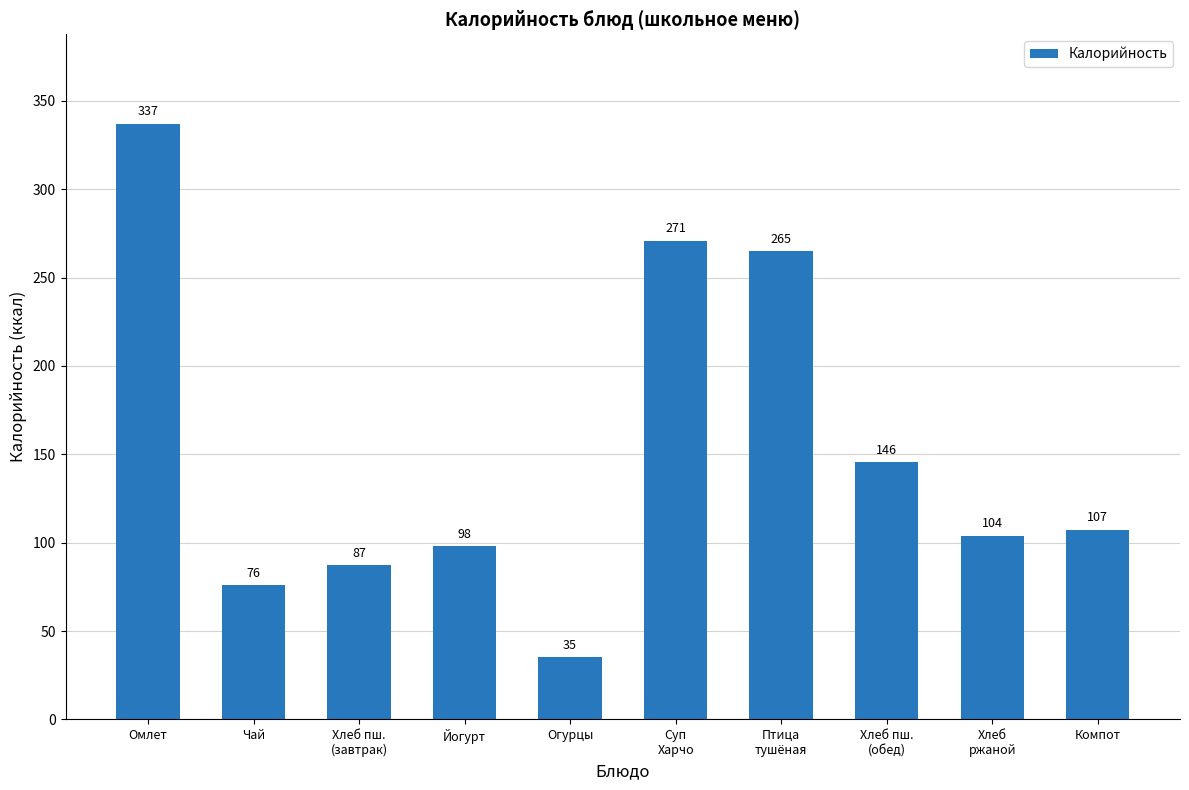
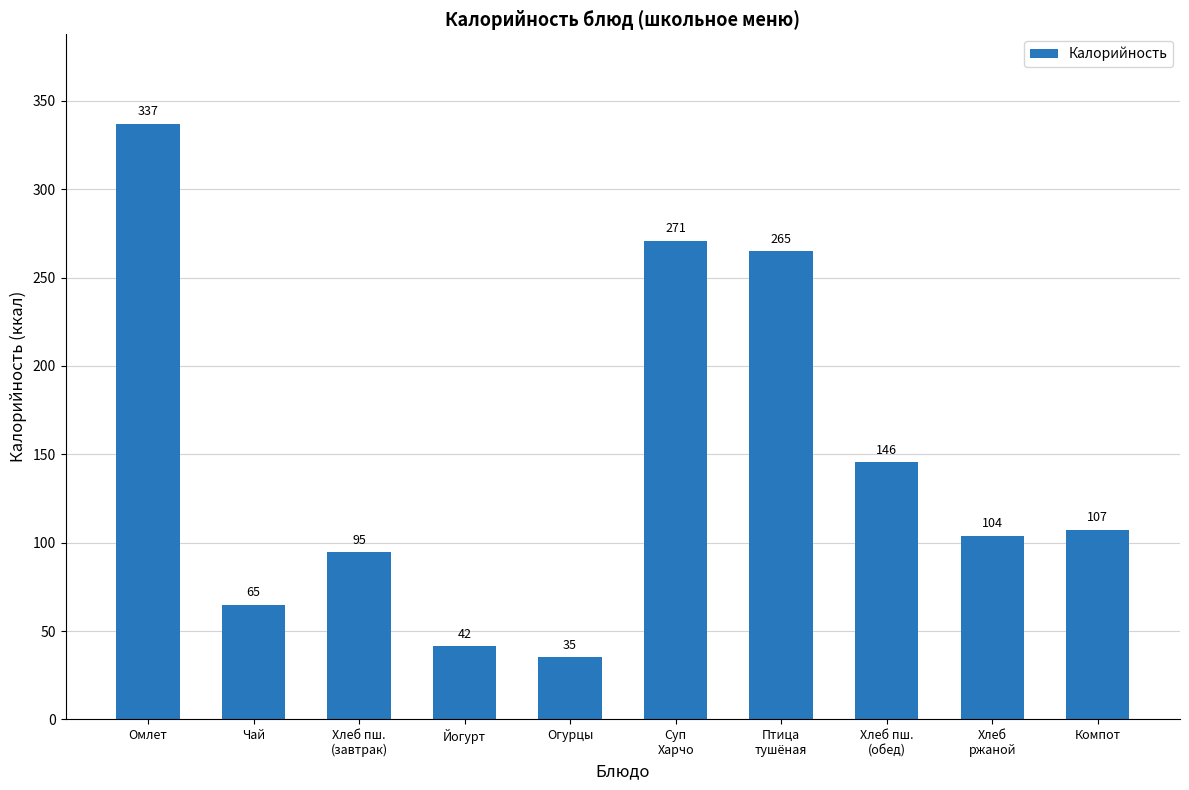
  {
    "Омлет": 337,
-   "Чай": 76,
-   "Хлеб пш. (завтрак)": 87,
-   "Йогурт": 98,
+   "Чай": 65,
+   "Хлеб пш. (завтрак)": 95,
+   "Йогурт": 42,
    "Огурцы": 35,
    "Суп Харчо": 271,
    "Птица тушёная": 265,
    "Хлеб пш. (обед)": 146,
    "Хлеб ржаной": 104,
    "Компот": 107
  }
